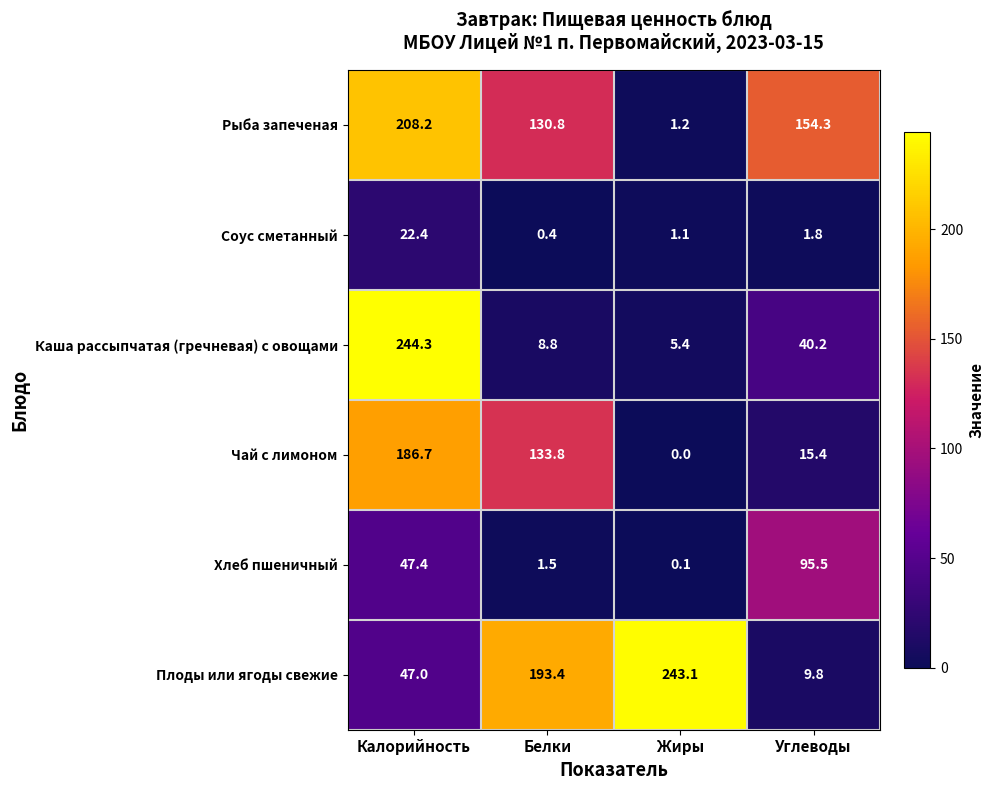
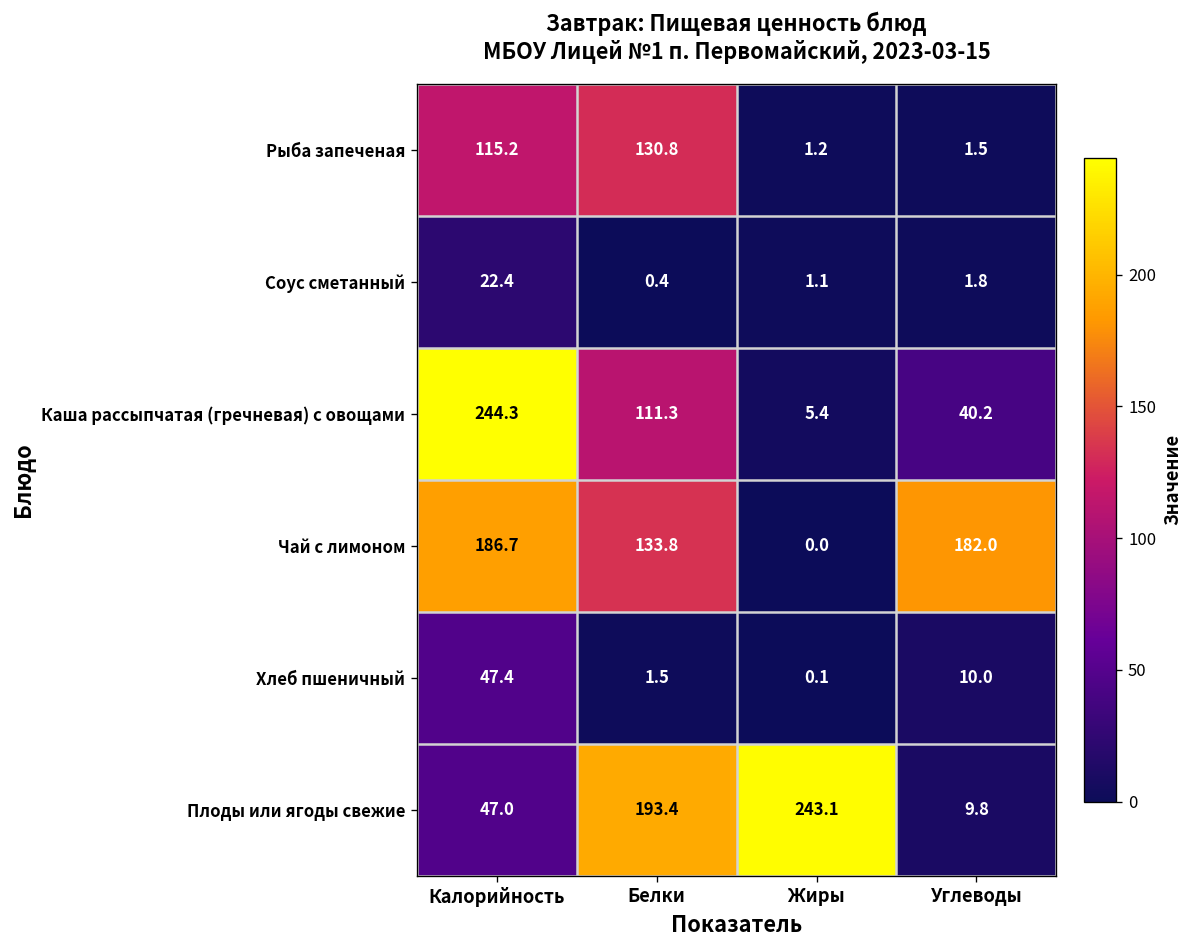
  {
    "Рыба запеченая": {
-     "Калорийность": 208.2,
+     "Калорийность": 115.2,
      "Белки": 130.8,
      "Жиры": 1.2,
-     "Углеводы": 154.3
+     "Углеводы": 1.5
    },
    "Соус сметанный": {
      "Калорийность": 22.4,
      "Белки": 0.4,
      "Жиры": 1.1,
      "Углеводы": 1.8
    },
    "Каша рассыпчатая (гречневая) с овощами": {
      "Калорийность": 244.3,
-     "Белки": 8.8,
+     "Белки": 111.3,
      "Жиры": 5.4,
      "Углеводы": 40.2
    },
    "Чай с лимоном": {
      "Калорийность": 186.7,
      "Белки": 133.8,
      "Жиры": 0.0,
-     "Углеводы": 15.4
+     "Углеводы": 182.0
    },
    "Хлеб пшеничный": {
      "Калорийность": 47.4,
      "Белки": 1.5,
      "Жиры": 0.1,
-     "Углеводы": 95.5
+     "Углеводы": 10.0
    },
    "Плоды или ягоды свежие": {
      "Калорийность": 47.0,
      "Белки": 193.4,
      "Жиры": 243.1,
      "Углеводы": 9.8
    }
  }
